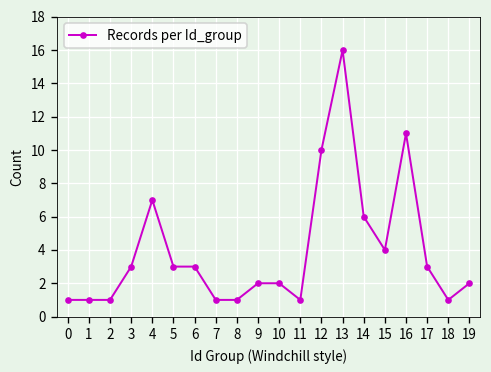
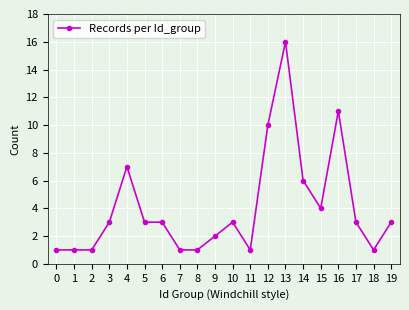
  {
    "0": 1,
    "1": 1,
    "2": 1,
    "3": 3,
    "4": 7,
    "5": 3,
    "6": 3,
    "7": 1,
    "8": 1,
    "9": 2,
-   "10": 2,
+   "10": 3,
    "11": 1,
    "12": 10,
    "13": 16,
    "14": 6,
    "15": 4,
    "16": 11,
    "17": 3,
    "18": 1,
-   "19": 2
+   "19": 3
  }
